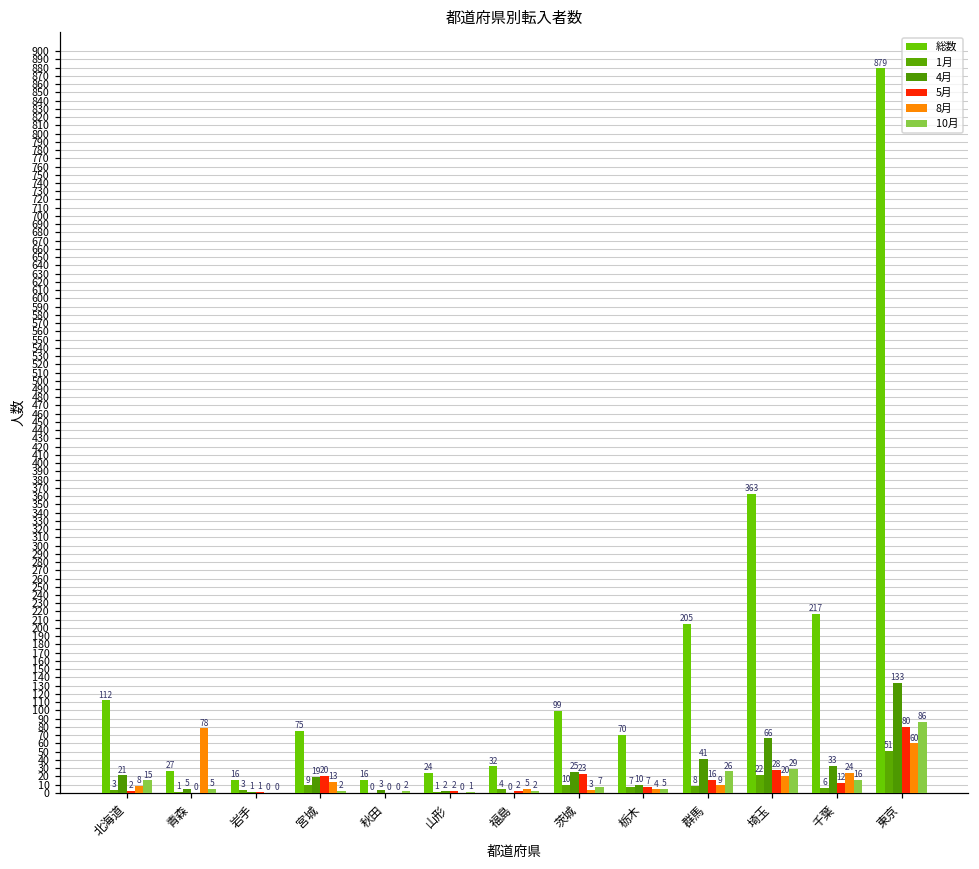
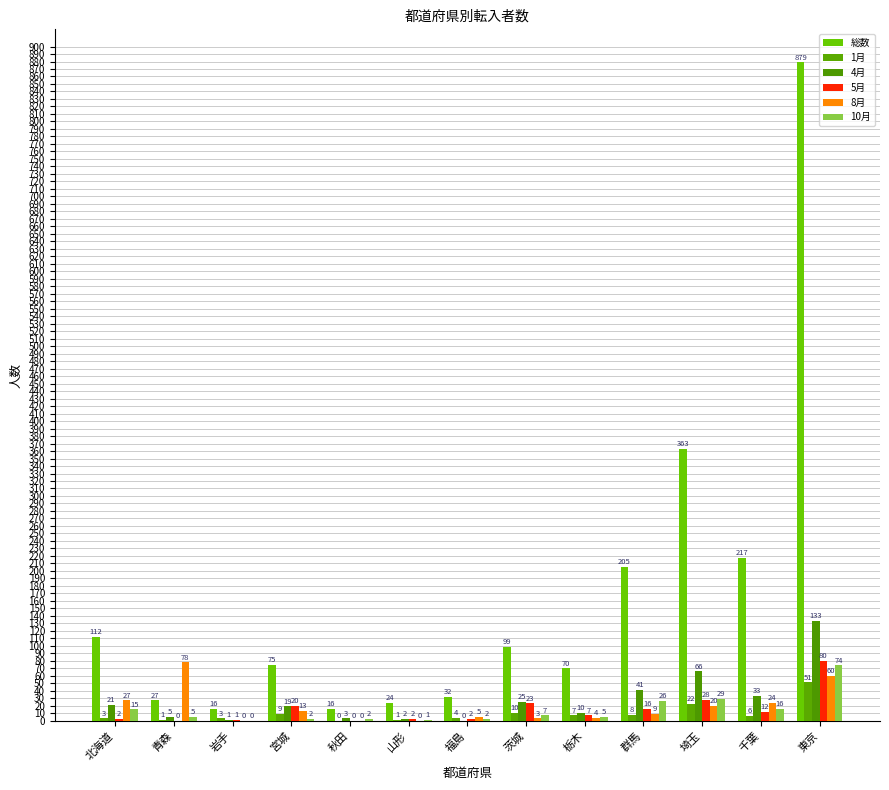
  {
    "5月": {
      "北海道": 2,
      "青森": 0,
      "岩手": 1,
      "宮城": 20,
      "秋田": 0,
      "山形": 2,
      "福島": 2,
      "茨城": 23,
      "栃木": 7,
      "群馬": 16,
      "埼玉": 28,
      "千葉": 12,
      "東京": 80
    },
    "8月": {
-     "北海道": 8,
+     "北海道": 27,
      "青森": 78,
      "岩手": 0,
      "宮城": 13,
      "秋田": 0,
      "山形": 0,
      "福島": 5,
      "茨城": 3,
      "栃木": 4,
      "群馬": 9,
      "埼玉": 20,
      "千葉": 24,
      "東京": 60
    },
    "10月": {
      "北海道": 15,
      "青森": 5,
      "岩手": 0,
      "宮城": 2,
      "秋田": 2,
      "山形": 1,
      "福島": 2,
      "茨城": 7,
      "栃木": 5,
      "群馬": 26,
      "埼玉": 29,
      "千葉": 16,
-     "東京": 86
+     "東京": 74
    }
  }
